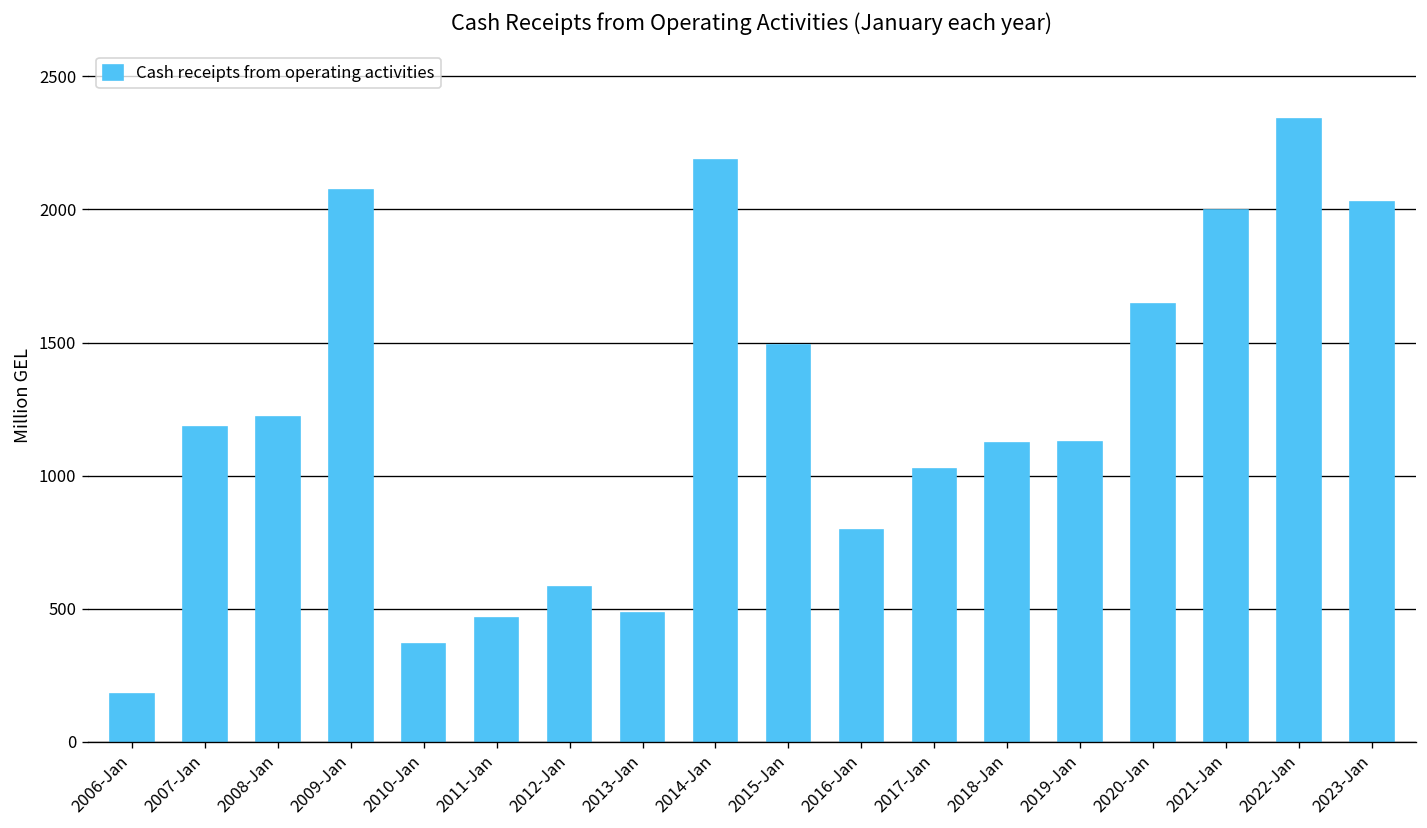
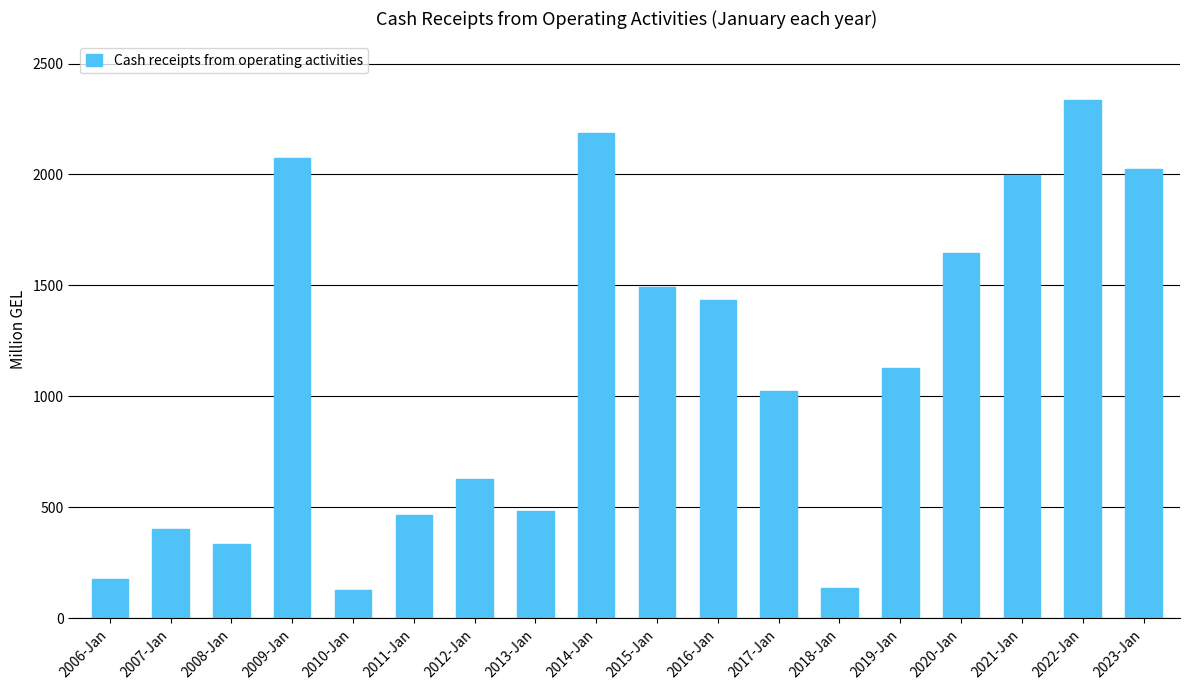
  {
    "2006-Jan": 180,
-   "2007-Jan": 1180,
-   "2008-Jan": 1220,
+   "2007-Jan": 400,
+   "2008-Jan": 330,
    "2009-Jan": 2070,
-   "2010-Jan": 370,
+   "2010-Jan": 130,
    "2011-Jan": 460,
-   "2012-Jan": 580,
+   "2012-Jan": 630,
    "2013-Jan": 480,
    "2014-Jan": 2190,
    "2015-Jan": 1490,
-   "2016-Jan": 800,
+   "2016-Jan": 1430,
    "2017-Jan": 1020,
-   "2018-Jan": 1120,
+   "2018-Jan": 140,
    "2019-Jan": 1130,
    "2020-Jan": 1640,
    "2021-Jan": 2000,
    "2022-Jan": 2340,
    "2023-Jan": 2030
  }
